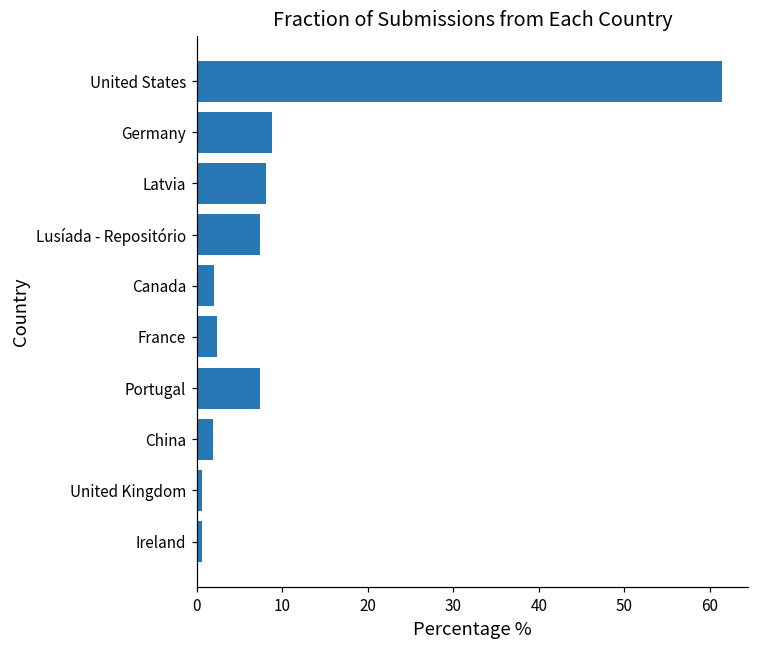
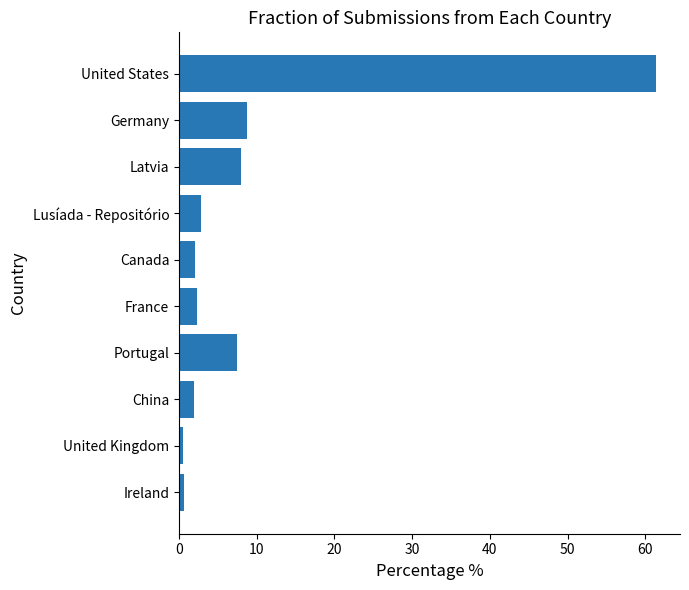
  {
    "United States": 61,
    "Germany": 9,
    "Latvia": 8,
-   "Lusíada - Repositório": 7,
+   "Lusíada - Repositório": 3,
    "Canada": 2,
    "France": 2,
    "Portugal": 7,
    "China": 2,
    "United Kingdom": 1,
    "Ireland": 1
  }
